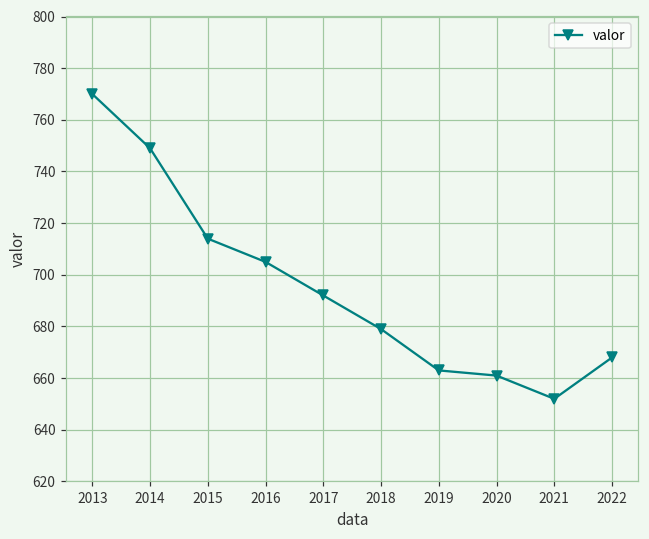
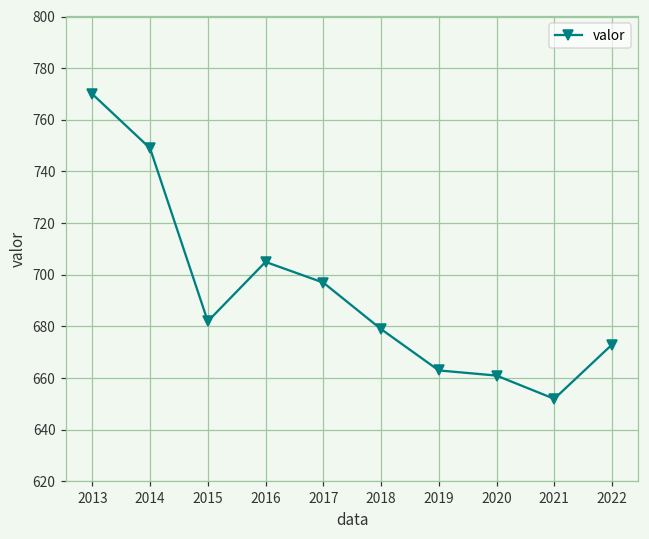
  {
    "2013": 770,
    "2014": 749,
-   "2015": 714,
+   "2015": 682,
    "2016": 705,
-   "2017": 692,
+   "2017": 697,
    "2018": 679,
    "2019": 663,
    "2020": 661,
    "2021": 652,
-   "2022": 668
+   "2022": 673
  }
